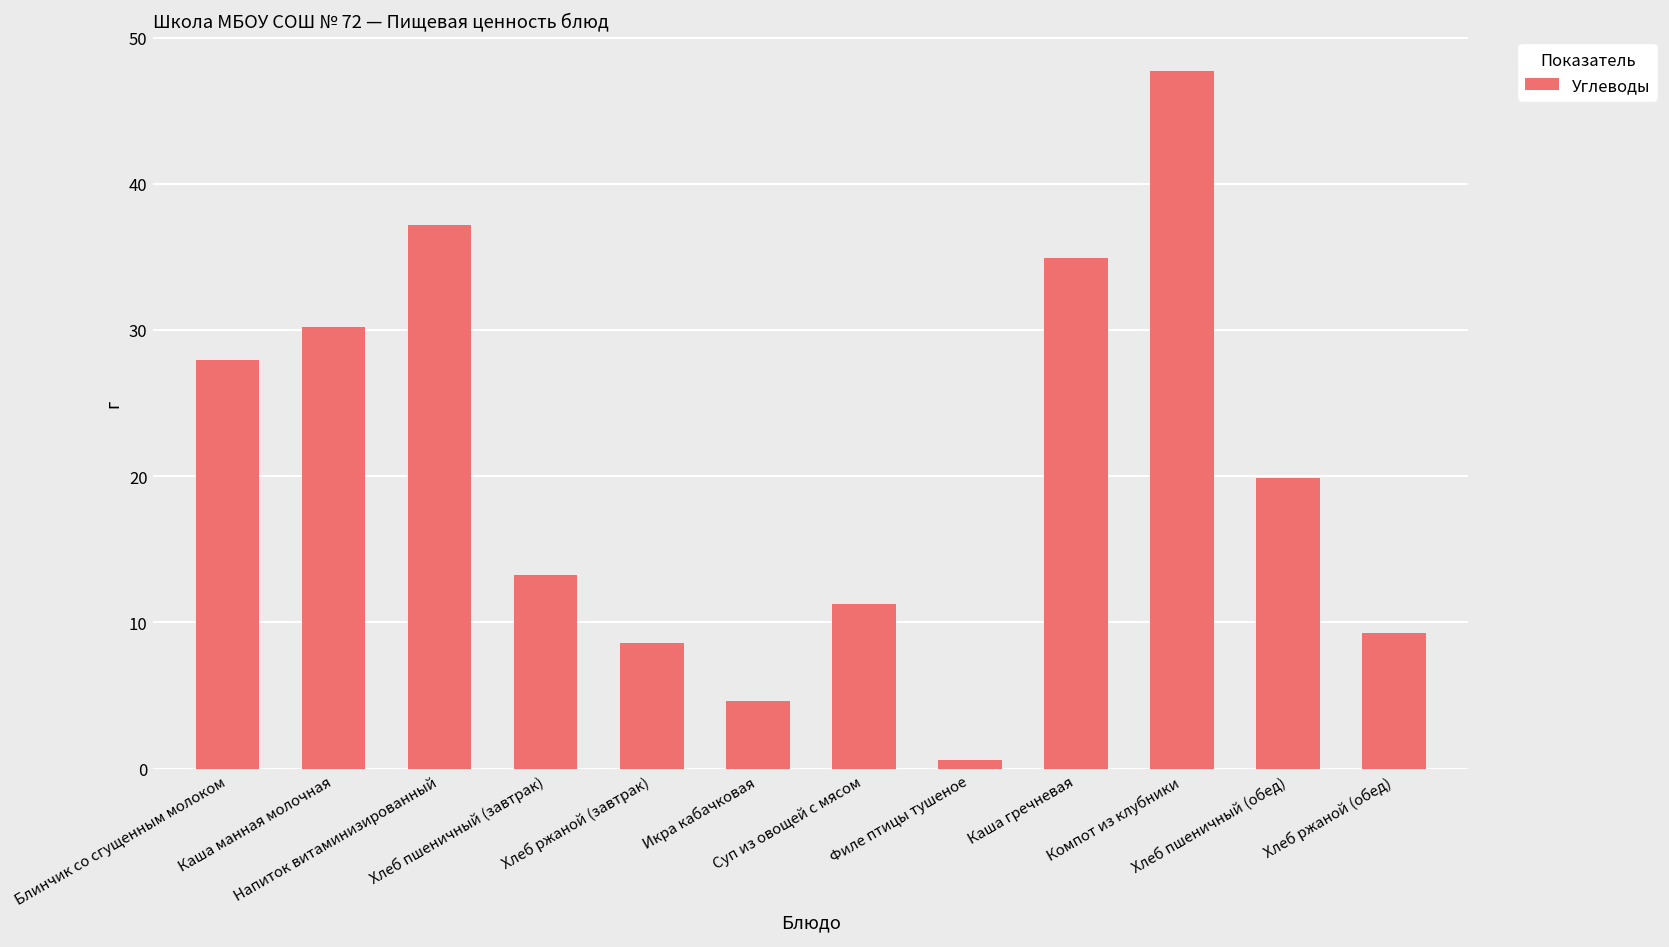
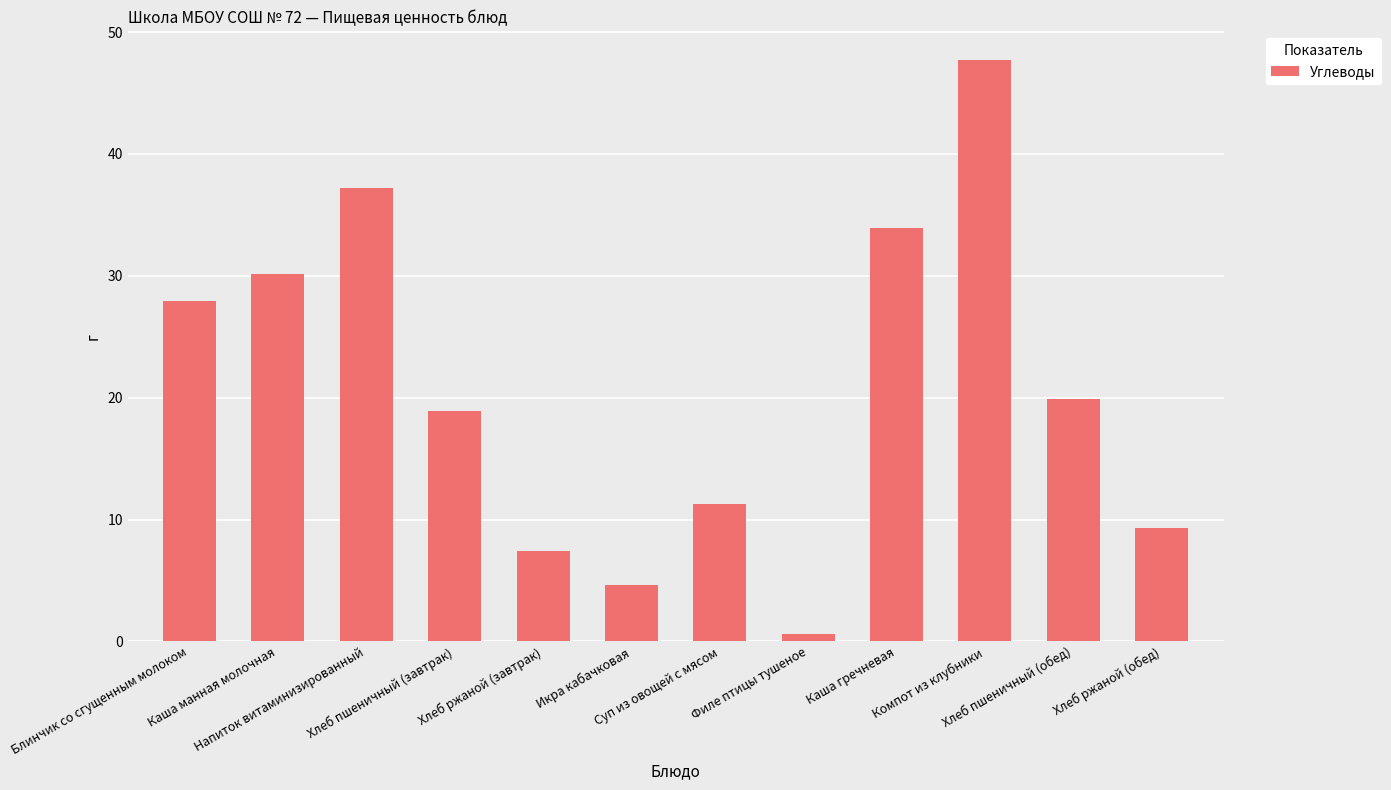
  {
    "Блинчик со сгущенным молоком": 27.9,
    "Каша манная молочная": 30.2,
    "Напиток витаминизированный": 37.2,
-   "Хлеб пшеничный (завтрак)": 13.3,
-   "Хлеб ржаной (завтрак)": 8.6,
+   "Хлеб пшеничный (завтрак)": 18.9,
+   "Хлеб ржаной (завтрак)": 7.4,
    "Икра кабачковая": 4.6,
    "Суп из овощей с мясом": 11.3,
    "Филе птицы тушеное": 0.6,
-   "Каша гречневая": 34.9,
+   "Каша гречневая": 33.9,
    "Компот из клубники": 47.7,
    "Хлеб пшеничный (обед)": 19.9,
    "Хлеб ржаной (обед)": 9.3
  }
